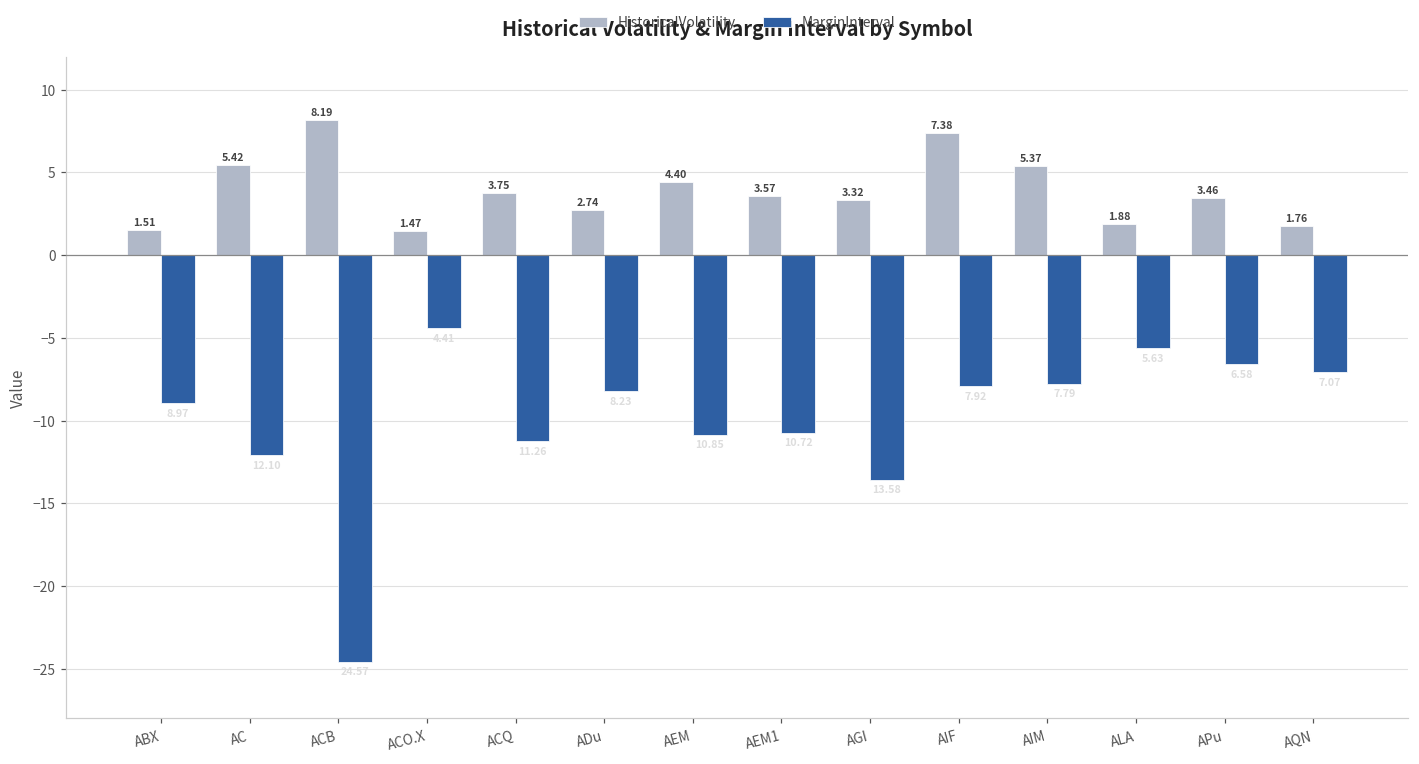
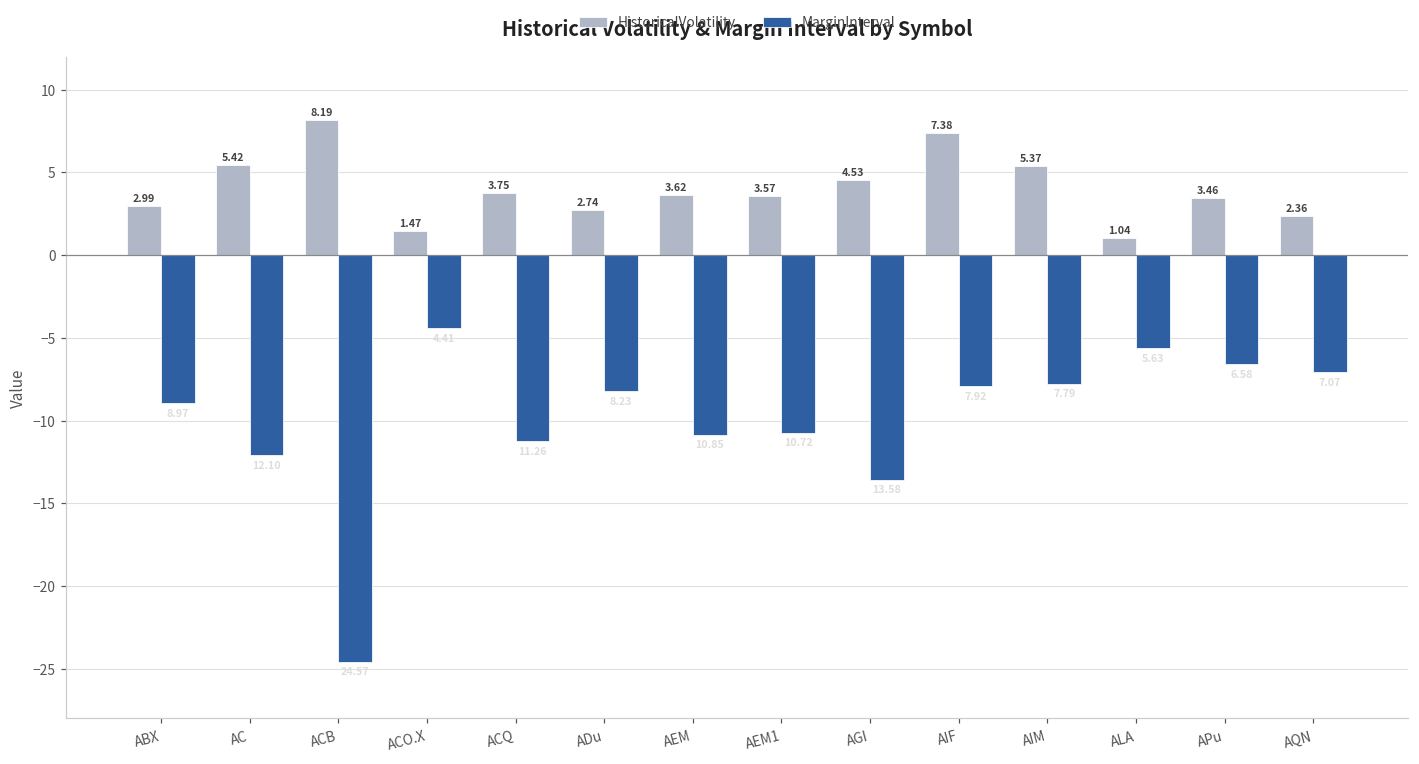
  {
    "HistoricalVolatility": {
-     "ABX": 1.51,
+     "ABX": 2.99,
      "AC": 5.42,
      "ACB": 8.19,
      "ACO.X": 1.47,
      "ACQ": 3.75,
      "ADu": 2.74,
-     "AEM": 4.40,
+     "AEM": 3.62,
      "AEM1": 3.57,
-     "AGI": 3.32,
+     "AGI": 4.53,
      "AIF": 7.38,
      "AIM": 5.37,
-     "ALA": 1.88,
+     "ALA": 1.04,
      "APu": 3.46,
-     "AQN": 1.76
+     "AQN": 2.36
    },
    "MarginInterval": {
      "ABX": -9.0,
      "AC": -12.1,
      "ACB": -24.6,
      "ACO.X": -4.4,
      "ACQ": -11.3,
      "ADu": -8.2,
      "AEM": -10.8,
      "AEM1": -10.7,
      "AGI": -13.6,
      "AIF": -7.9,
      "AIM": -7.8,
      "ALA": -5.6,
      "APu": -6.6,
      "AQN": -7.1
    }
  }
